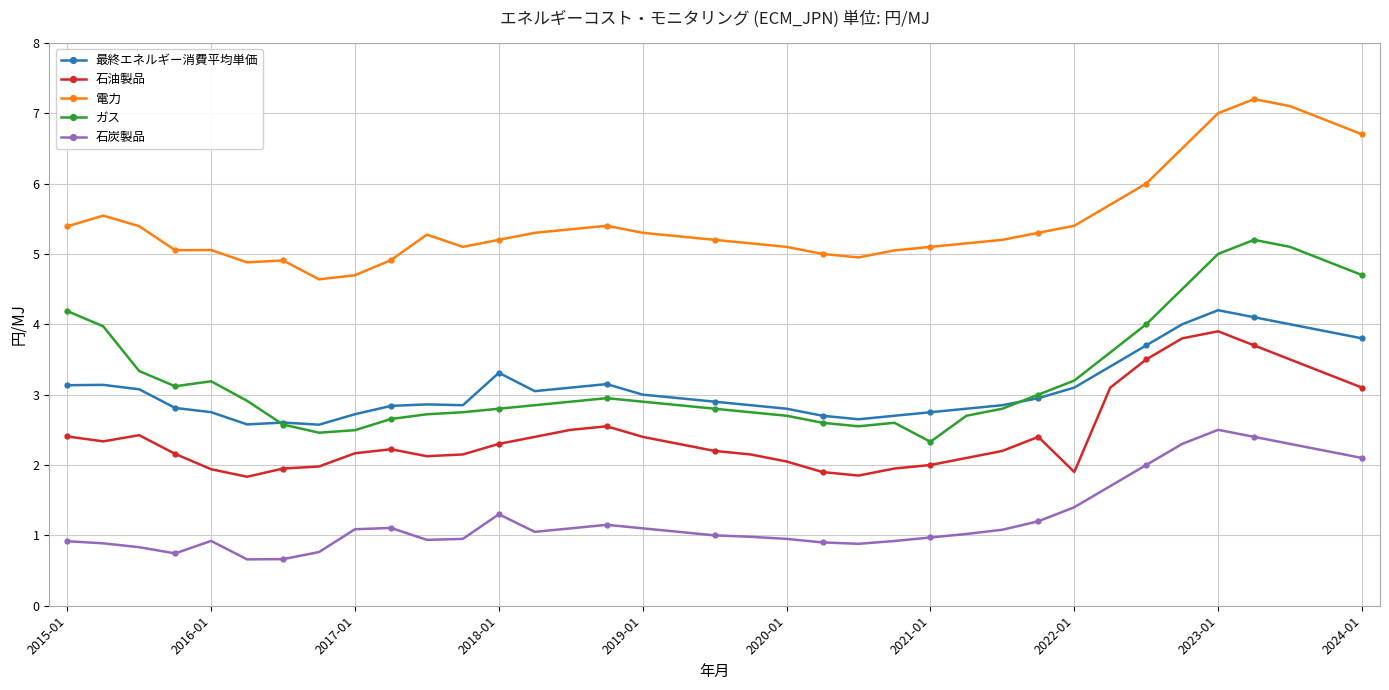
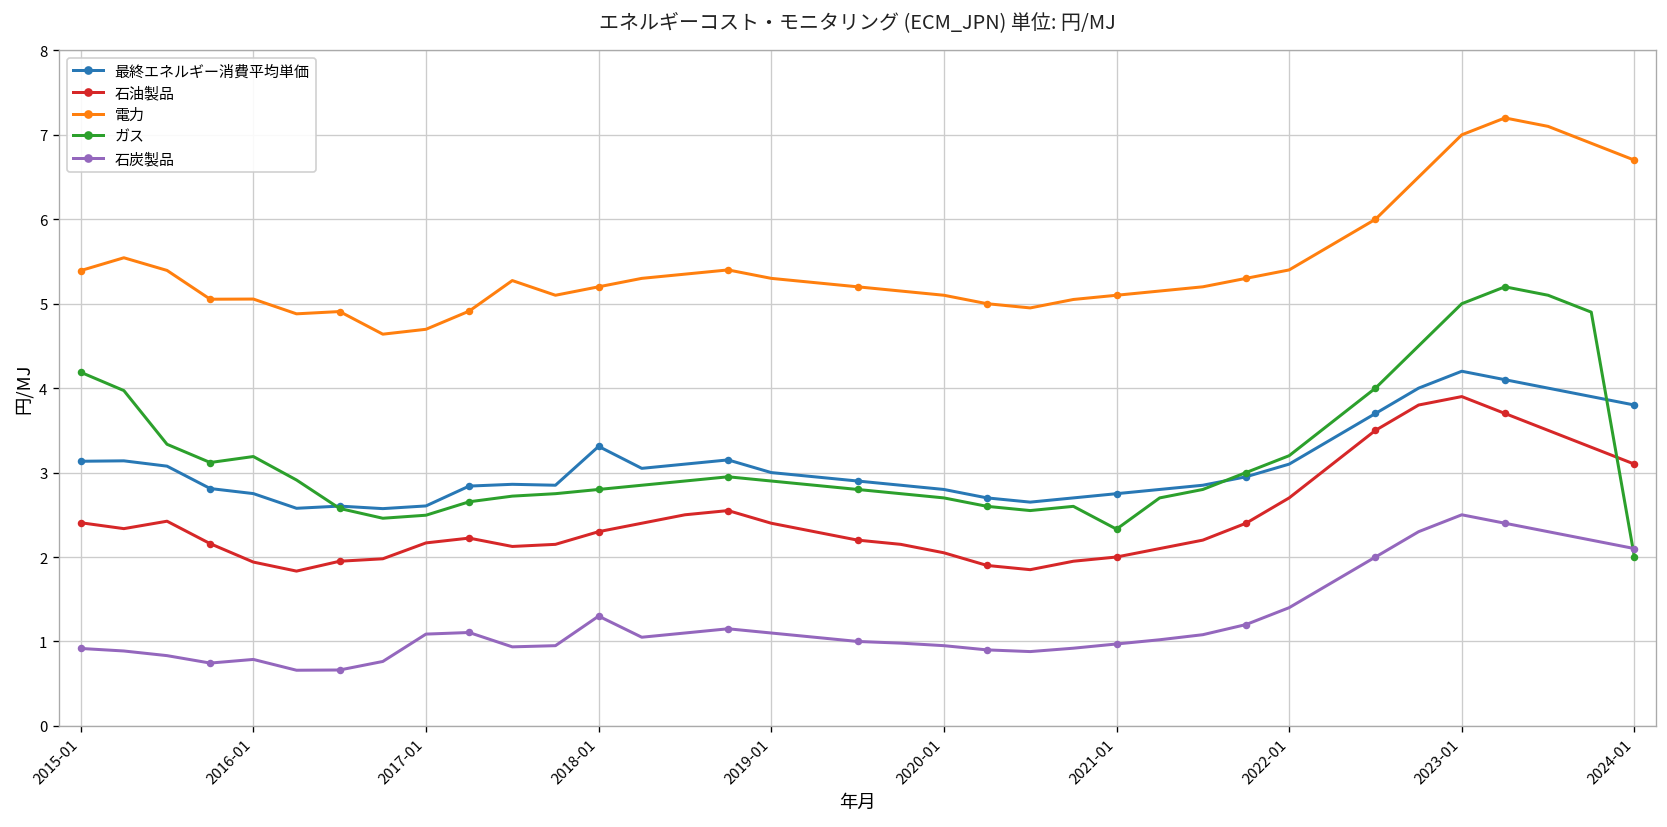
  {
    "最終エネルギー消費平均単価": {
      "2015-01": 3.1,
      "2016-01": 2.8,
-     "2017-01": 2.7,
+     "2017-01": 2.6,
      "2018-01": 3.3,
      "2019-01": 3.0,
      "2020-01": 2.8,
      "2021-01": 2.8,
      "2022-01": 3.1,
      "2023-01": 4.2,
      "2024-01": 3.8
    },
    "石油製品": {
      "2015-01": 2.4,
      "2016-01": 1.9,
      "2017-01": 2.2,
      "2018-01": 2.3,
      "2019-01": 2.4,
      "2020-01": 2.1,
      "2021-01": 2.0,
-     "2022-01": 1.9,
+     "2022-01": 2.7,
      "2023-01": 3.9,
      "2024-01": 3.1
    },
    "電力": {
      "2015-01": 5.4,
      "2016-01": 5.1,
      "2017-01": 4.7,
      "2018-01": 5.2,
      "2019-01": 5.3,
      "2020-01": 5.1,
      "2021-01": 5.1,
      "2022-01": 5.4,
      "2023-01": 7.0,
      "2024-01": 6.7
    },
    "ガス": {
      "2015-01": 4.2,
      "2016-01": 3.2,
      "2017-01": 2.5,
      "2018-01": 2.8,
      "2019-01": 2.9,
      "2020-01": 2.7,
      "2021-01": 2.3,
      "2022-01": 3.2,
      "2023-01": 5.0,
-     "2024-01": 4.7
+     "2024-01": 2.0
    },
    "石炭製品": {
      "2015-01": 0.9,
-     "2016-01": 0.9,
+     "2016-01": 0.8,
      "2017-01": 1.1,
      "2018-01": 1.3,
      "2019-01": 1.1,
      "2020-01": 1.0,
      "2021-01": 1.0,
      "2022-01": 1.4,
      "2023-01": 2.5,
      "2024-01": 2.1
    }
  }
